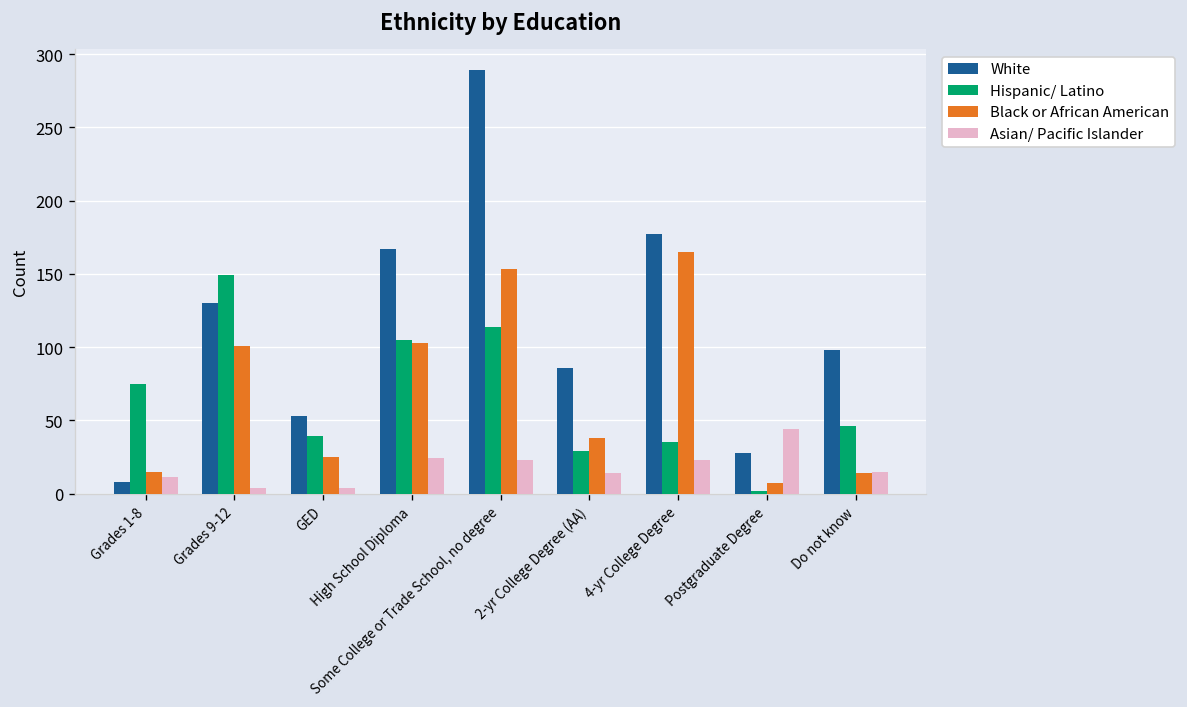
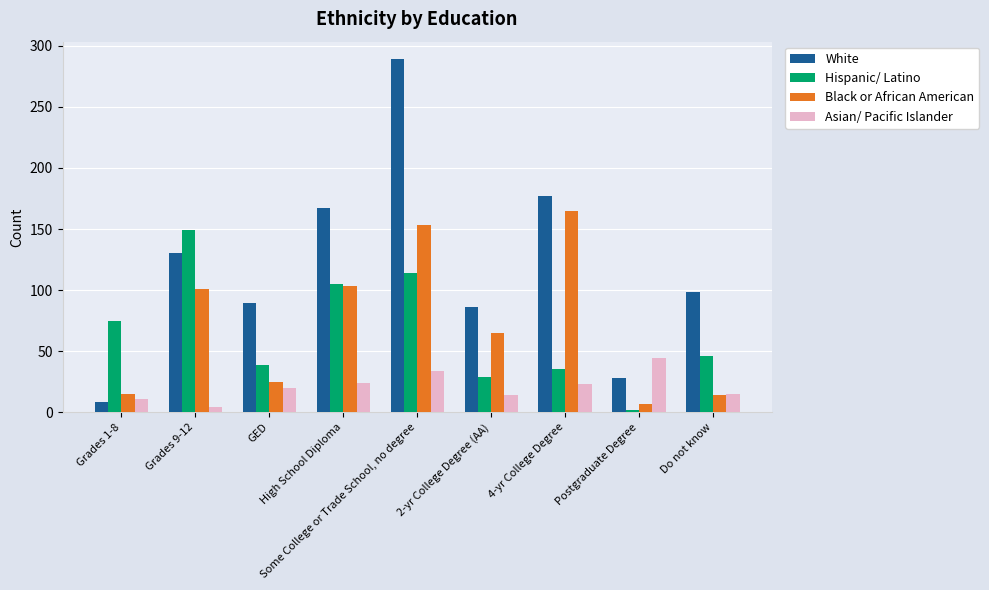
  {
    "White": {
      "Grades 1-8": 8,
      "Grades 9-12": 130,
-     "GED": 53,
+     "GED": 89,
      "High School Diploma": 167,
      "Some College or Trade School, no degree": 289,
      "2-yr College Degree (AA)": 86,
      "4-yr College Degree": 177,
      "Postgraduate Degree": 28,
      "Do not know": 98
    },
    "Hispanic/ Latino": {
      "Grades 1-8": 75,
      "Grades 9-12": 149,
      "GED": 39,
      "High School Diploma": 105,
      "Some College or Trade School, no degree": 114,
      "2-yr College Degree (AA)": 29,
      "4-yr College Degree": 35,
      "Do not know": 46
    },
    "Black or African American": {
      "Grades 1-8": 15,
      "Grades 9-12": 101,
      "GED": 25,
      "High School Diploma": 103,
      "Some College or Trade School, no degree": 153,
-     "2-yr College Degree (AA)": 38,
+     "2-yr College Degree (AA)": 65,
      "4-yr College Degree": 165,
      "Postgraduate Degree": 7,
      "Do not know": 14
    },
    "Asian/ Pacific Islander": {
      "Grades 1-8": 11,
      "Grades 9-12": 4,
-     "GED": 4,
+     "GED": 20,
      "High School Diploma": 24,
-     "Some College or Trade School, no degree": 23,
+     "Some College or Trade School, no degree": 34,
      "2-yr College Degree (AA)": 14,
      "4-yr College Degree": 23,
      "Postgraduate Degree": 44,
      "Do not know": 15
    }
  }
